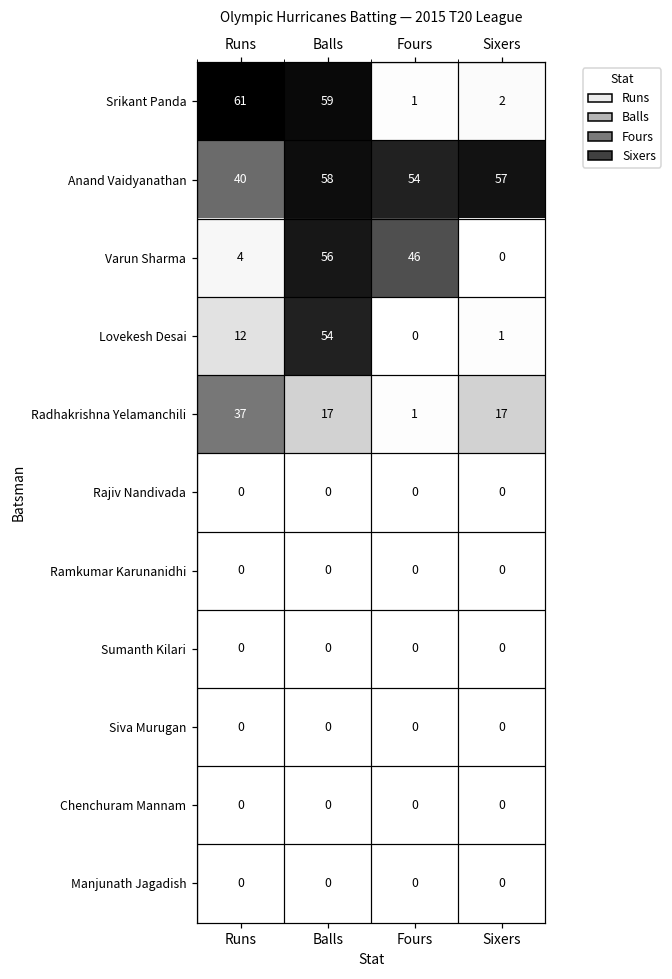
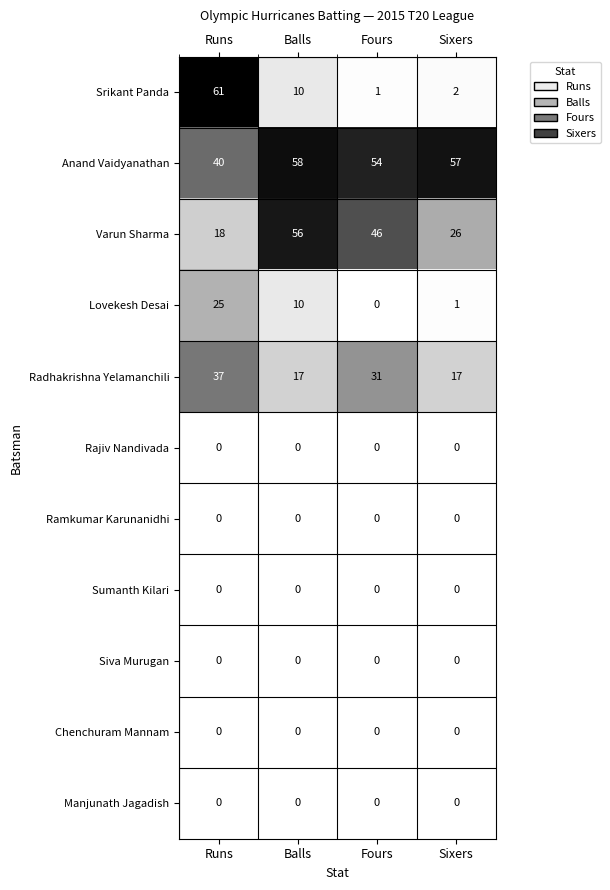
  {
    "Srikant Panda": {
      "Runs": 61,
-     "Balls": 59,
+     "Balls": 10,
      "Fours": 1,
      "Sixers": 2
    },
    "Anand Vaidyanathan": {
      "Runs": 40,
      "Balls": 58,
      "Fours": 54,
      "Sixers": 57
    },
    "Varun Sharma": {
-     "Runs": 4,
+     "Runs": 18,
      "Balls": 56,
      "Fours": 46,
-     "Sixers": 0
+     "Sixers": 26
    },
    "Lovekesh Desai": {
-     "Runs": 12,
-     "Balls": 54,
+     "Runs": 25,
+     "Balls": 10,
      "Fours": 0,
      "Sixers": 1
    },
    "Radhakrishna Yelamanchili": {
      "Runs": 37,
      "Balls": 17,
-     "Fours": 1,
+     "Fours": 31,
      "Sixers": 17
    },
    "Rajiv Nandivada": {
      "Runs": 0,
      "Balls": 0,
      "Fours": 0,
      "Sixers": 0
    },
    "Ramkumar Karunanidhi": {
      "Runs": 0,
      "Balls": 0,
      "Fours": 0,
      "Sixers": 0
    },
    "Sumanth Kilari": {
      "Runs": 0,
      "Balls": 0,
      "Fours": 0,
      "Sixers": 0
    },
    "Siva Murugan": {
      "Runs": 0,
      "Balls": 0,
      "Fours": 0,
      "Sixers": 0
    },
    "Chenchuram Mannam": {
      "Runs": 0,
      "Balls": 0,
      "Fours": 0,
      "Sixers": 0
    },
    "Manjunath Jagadish": {
      "Runs": 0,
      "Balls": 0,
      "Fours": 0,
      "Sixers": 0
    }
  }
